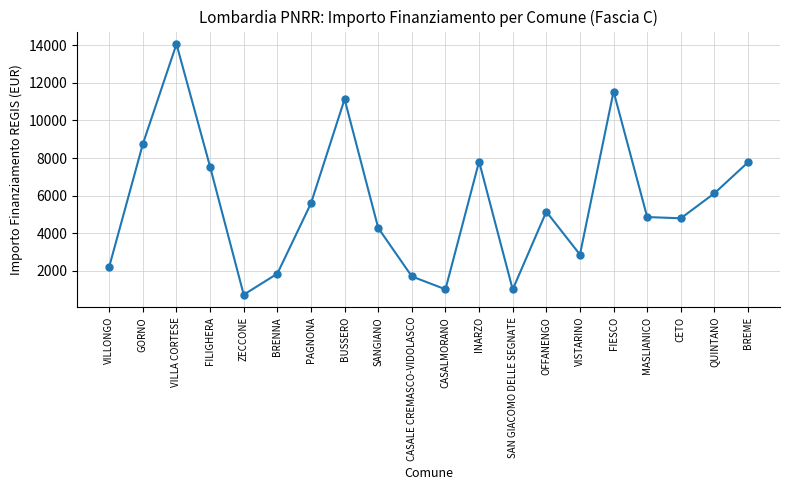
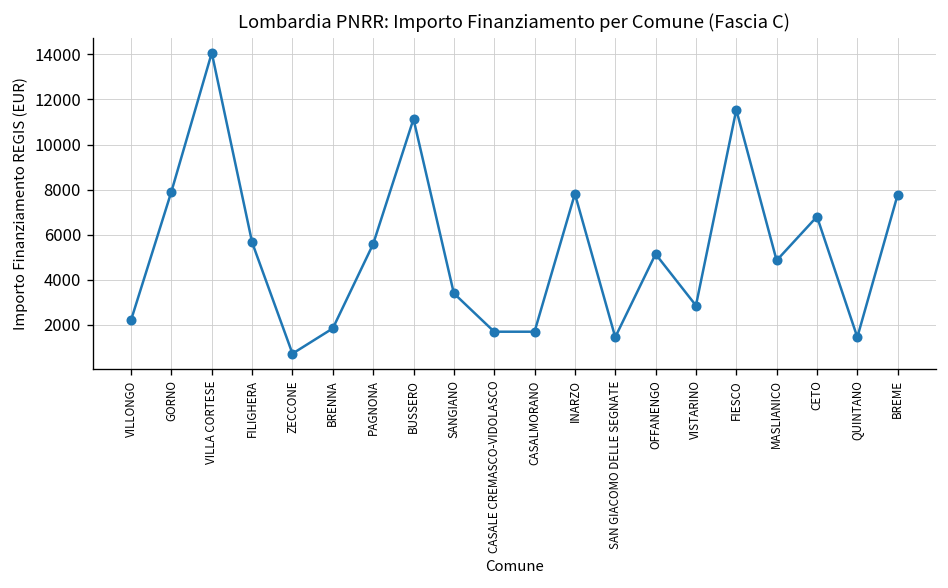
  {
    "VILLONGO": 2200,
-   "GORNO": 8700,
+   "GORNO": 7900,
    "VILLA CORTESE": 14100,
-   "FILIGHERA": 7500,
+   "FILIGHERA": 5700,
    "ZECCONE": 700,
    "BRENNA": 1800,
    "PAGNONA": 5600,
    "BUSSERO": 11100,
-   "SANGIANO": 4300,
+   "SANGIANO": 3400,
    "CASALE CREMASCO-VIDOLASCO": 1700,
-   "CASALMORANO": 1000,
+   "CASALMORANO": 1700,
    "INARZO": 7800,
-   "SAN GIACOMO DELLE SEGNATE": 1000,
+   "SAN GIACOMO DELLE SEGNATE": 1500,
    "OFFANENGO": 5100,
    "VISTARINO": 2900,
    "FIESCO": 11500,
    "MASLIANICO": 4900,
-   "CETO": 4800,
-   "QUINTANO": 6100,
+   "CETO": 6800,
+   "QUINTANO": 1500,
    "BREME": 7800
  }
